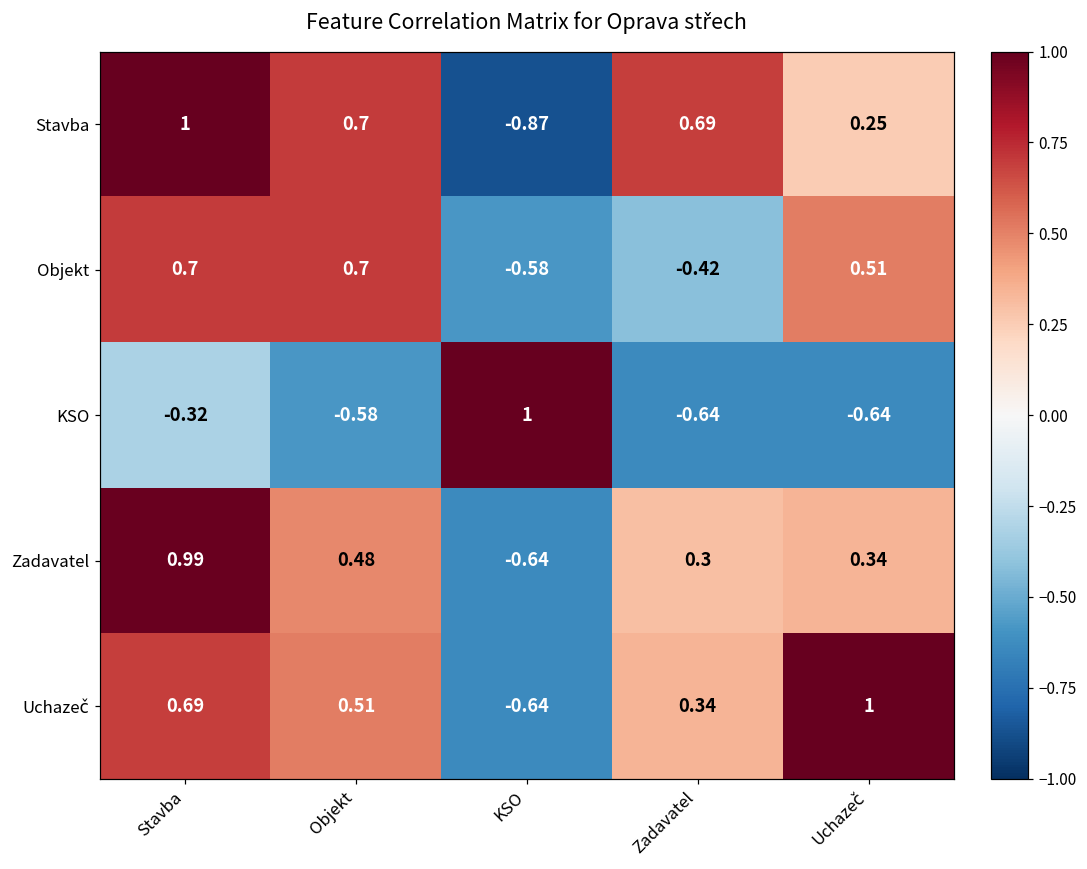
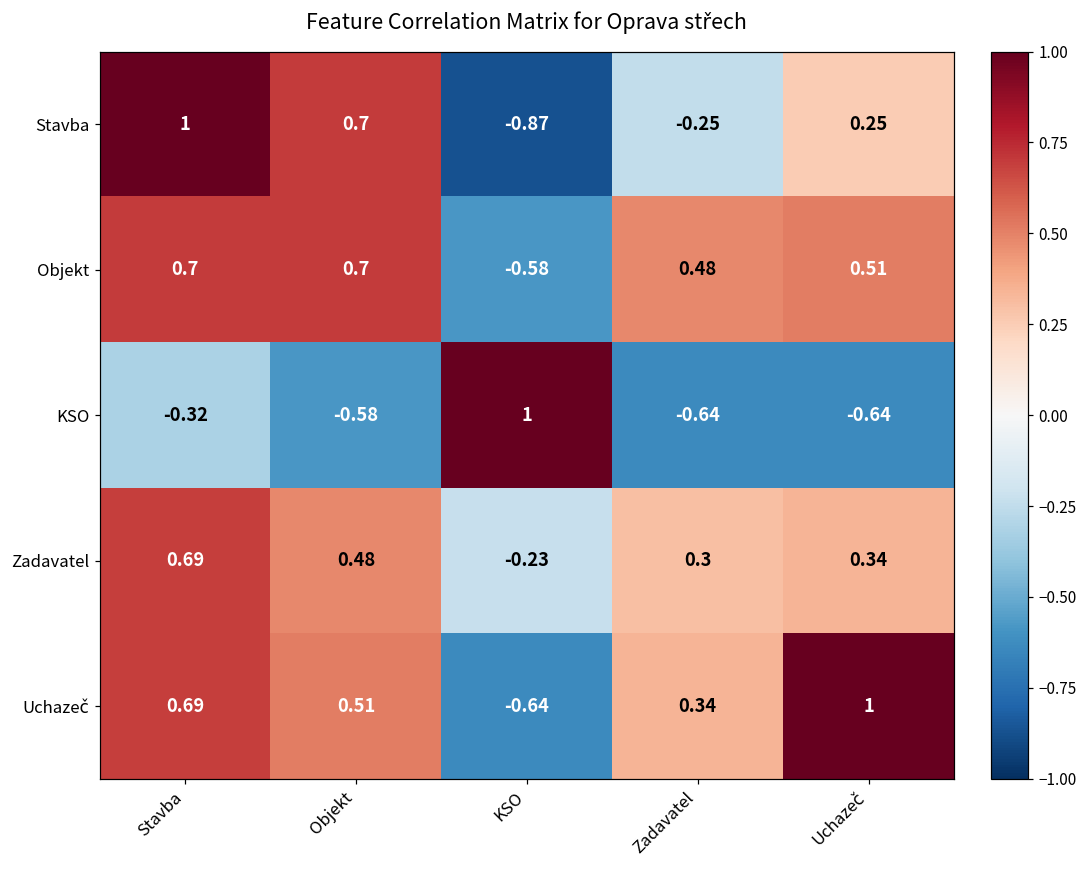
  {
    "Stavba": {
      "Stavba": 1,
      "Objekt": 0.7,
      "KSO": -0.87,
-     "Zadavatel": 0.69,
+     "Zadavatel": -0.25,
      "Uchazeč": 0.25
    },
    "Objekt": {
      "Stavba": 0.7,
      "Objekt": 0.7,
      "KSO": -0.58,
-     "Zadavatel": -0.42,
+     "Zadavatel": 0.48,
      "Uchazeč": 0.51
    },
    "KSO": {
      "Stavba": -0.32,
      "Objekt": -0.58,
      "KSO": 1,
      "Zadavatel": -0.64,
      "Uchazeč": -0.64
    },
    "Zadavatel": {
-     "Stavba": 0.99,
+     "Stavba": 0.69,
      "Objekt": 0.48,
-     "KSO": -0.64,
+     "KSO": -0.23,
      "Zadavatel": 0.3,
      "Uchazeč": 0.34
    },
    "Uchazeč": {
      "Stavba": 0.69,
      "Objekt": 0.51,
      "KSO": -0.64,
      "Zadavatel": 0.34,
      "Uchazeč": 1
    }
  }
